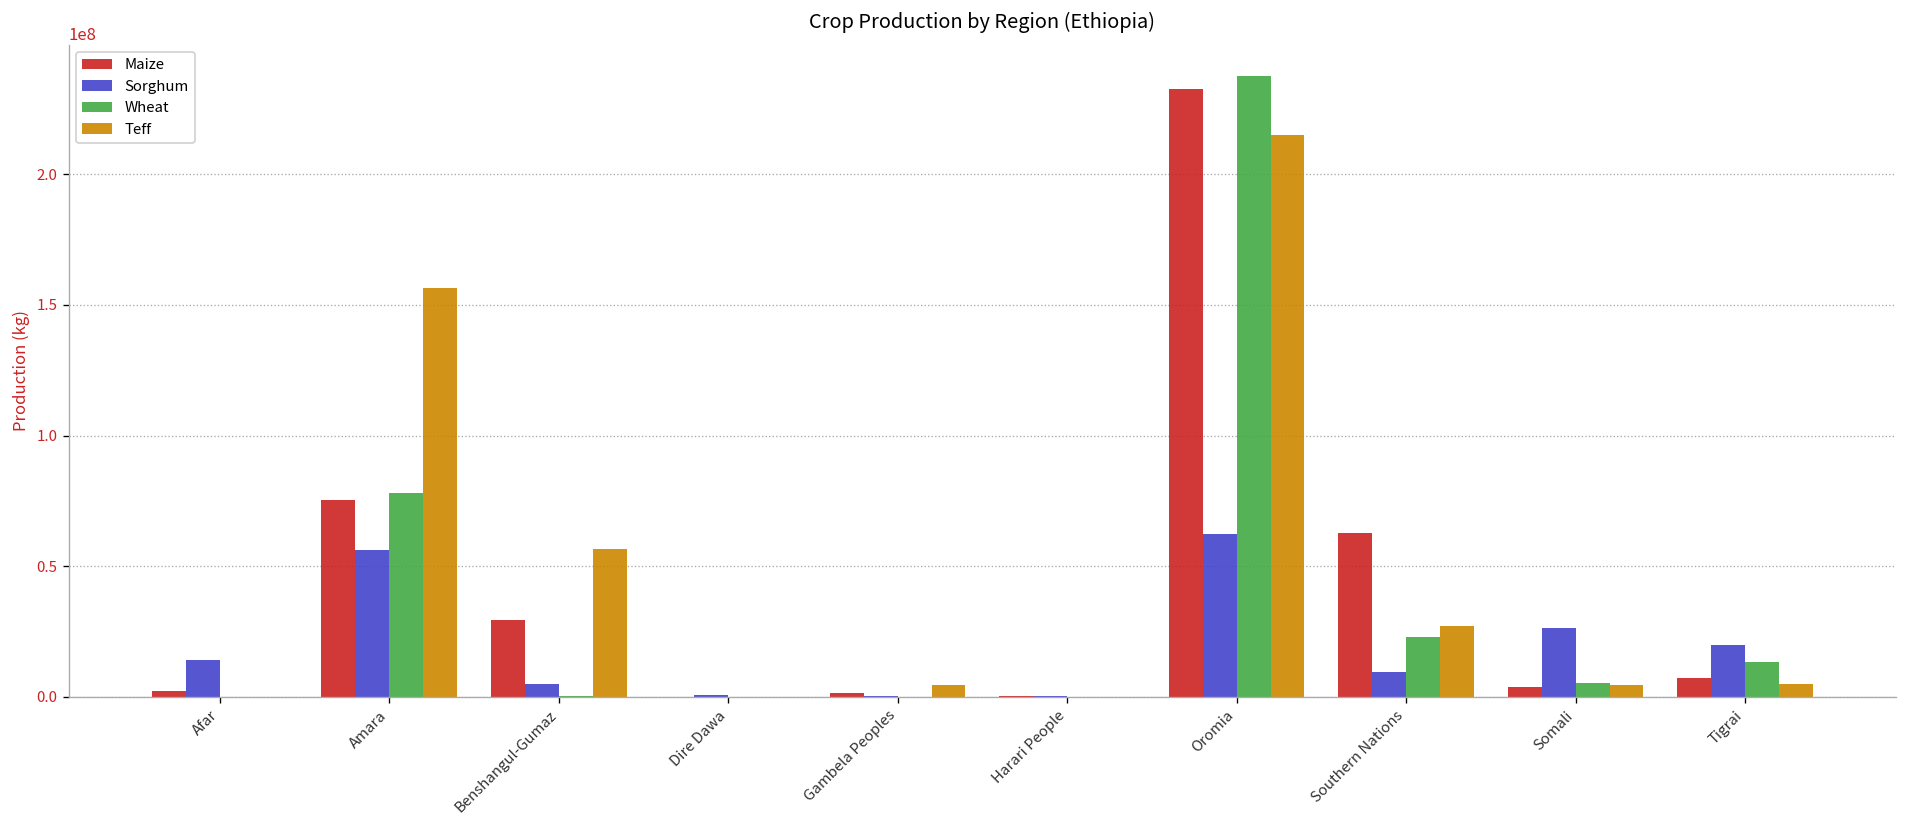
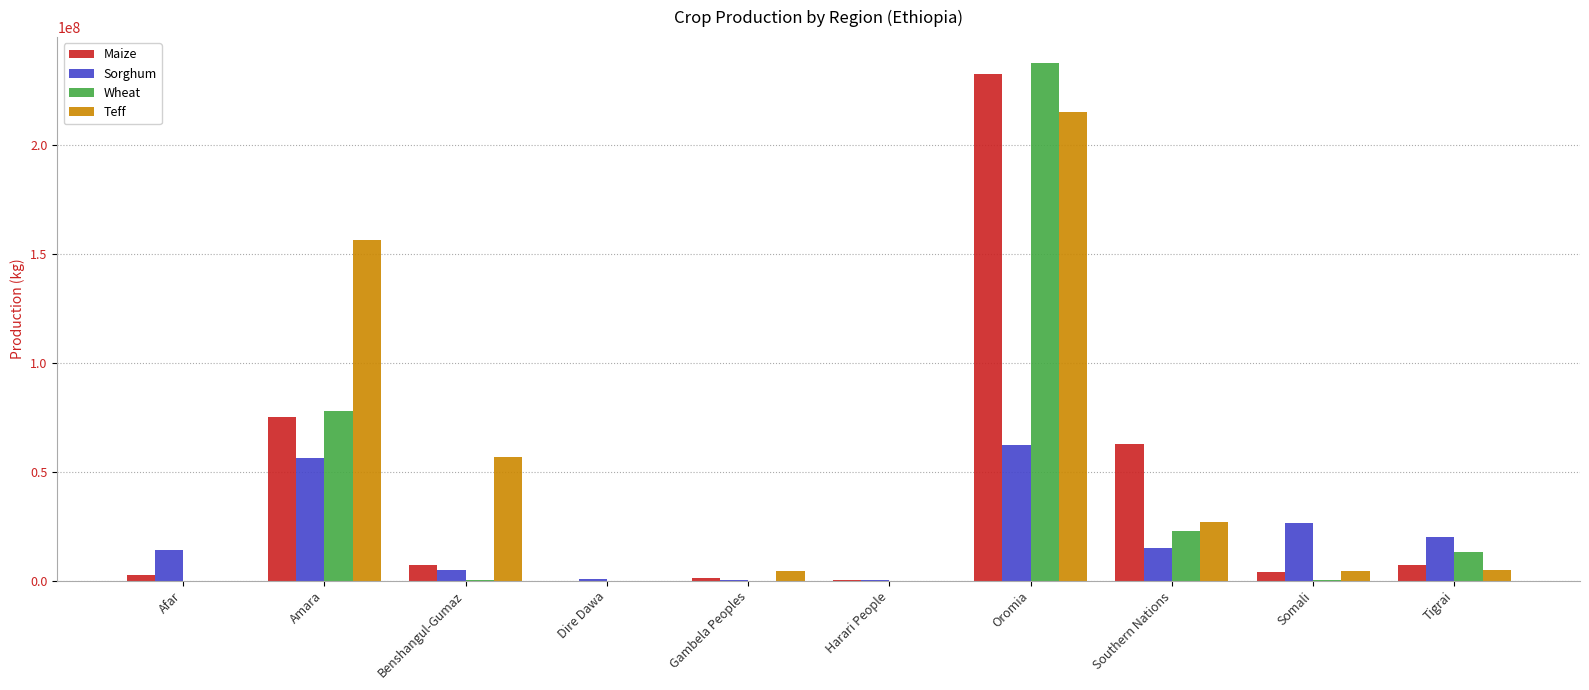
  {
    "Maize": {
      "Afar": 2000000,
      "Amara": 75000000,
-     "Benshangul-Gumaz": 29000000,
+     "Benshangul-Gumaz": 7000000,
      "Gambela Peoples": 1000000,
      "Oromia": 233000000,
      "Southern Nations": 63000000,
      "Somali": 4000000,
      "Tigrai": 7000000
    },
    "Sorghum": {
      "Afar": 14000000,
      "Amara": 56000000,
      "Benshangul-Gumaz": 5000000,
      "Oromia": 62000000,
-     "Southern Nations": 10000000,
+     "Southern Nations": 15000000,
      "Somali": 26000000,
      "Tigrai": 20000000
    },
    "Wheat": {
      "Amara": 78000000,
      "Gambela Peoples": 0,
      "Oromia": 238000000,
      "Southern Nations": 23000000,
-     "Somali": 5000000,
+     "Somali": 1000000,
      "Tigrai": 13000000
    },
    "Teff": {
      "Amara": 156000000,
      "Benshangul-Gumaz": 57000000,
      "Dire Dawa": 0,
      "Gambela Peoples": 5000000,
      "Harari People": 0,
      "Oromia": 215000000,
      "Southern Nations": 27000000,
      "Somali": 4000000,
      "Tigrai": 5000000
    }
  }
